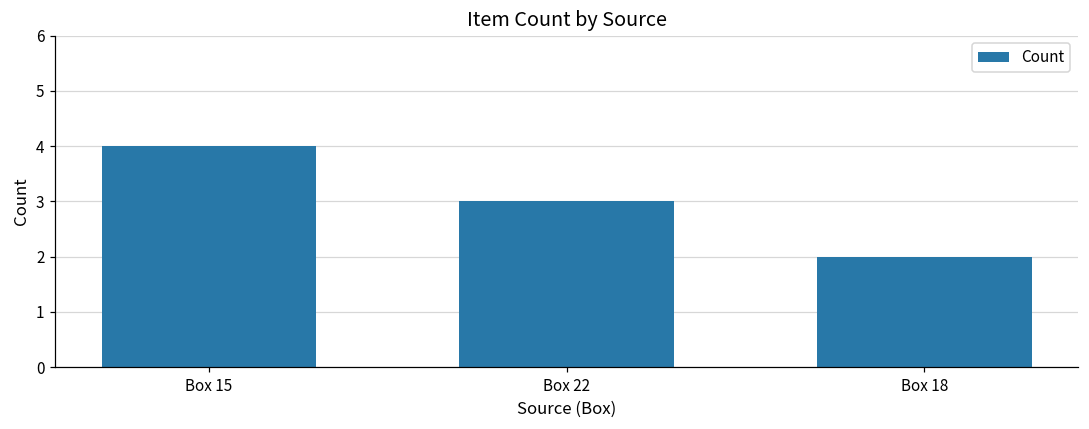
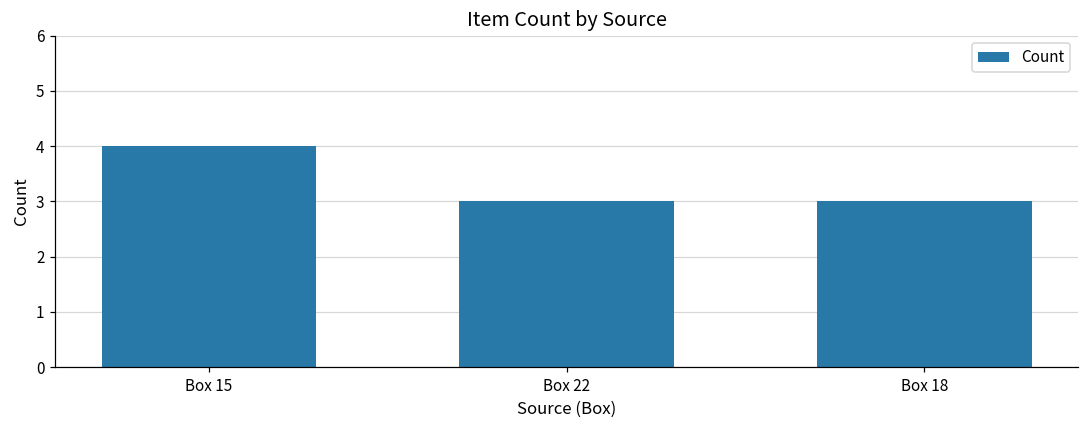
  {
    "Box 15": 4,
    "Box 22": 3,
-   "Box 18": 2
+   "Box 18": 3
  }
